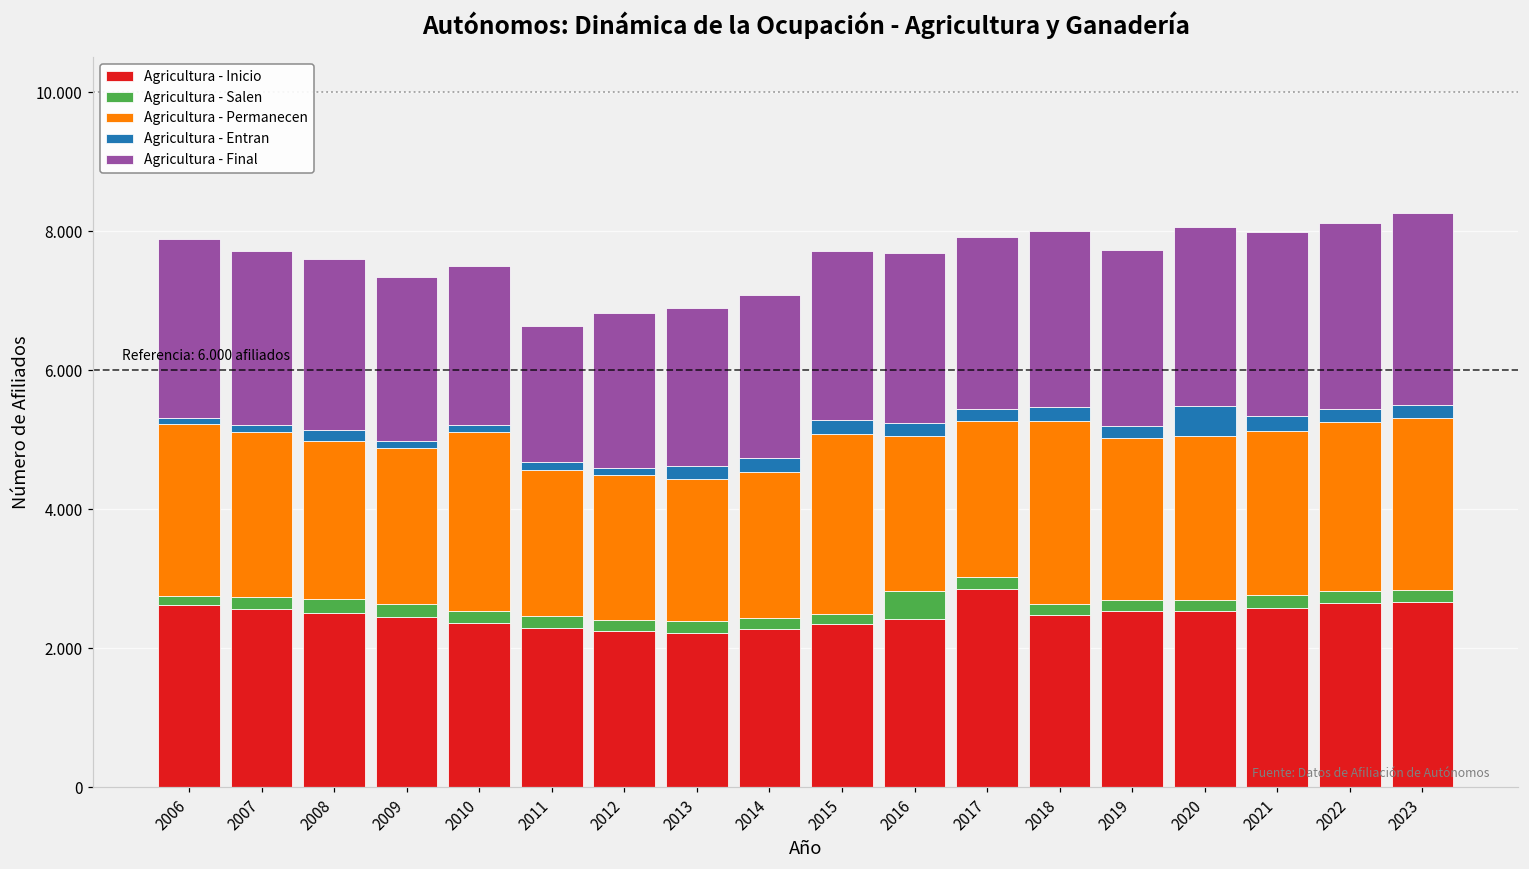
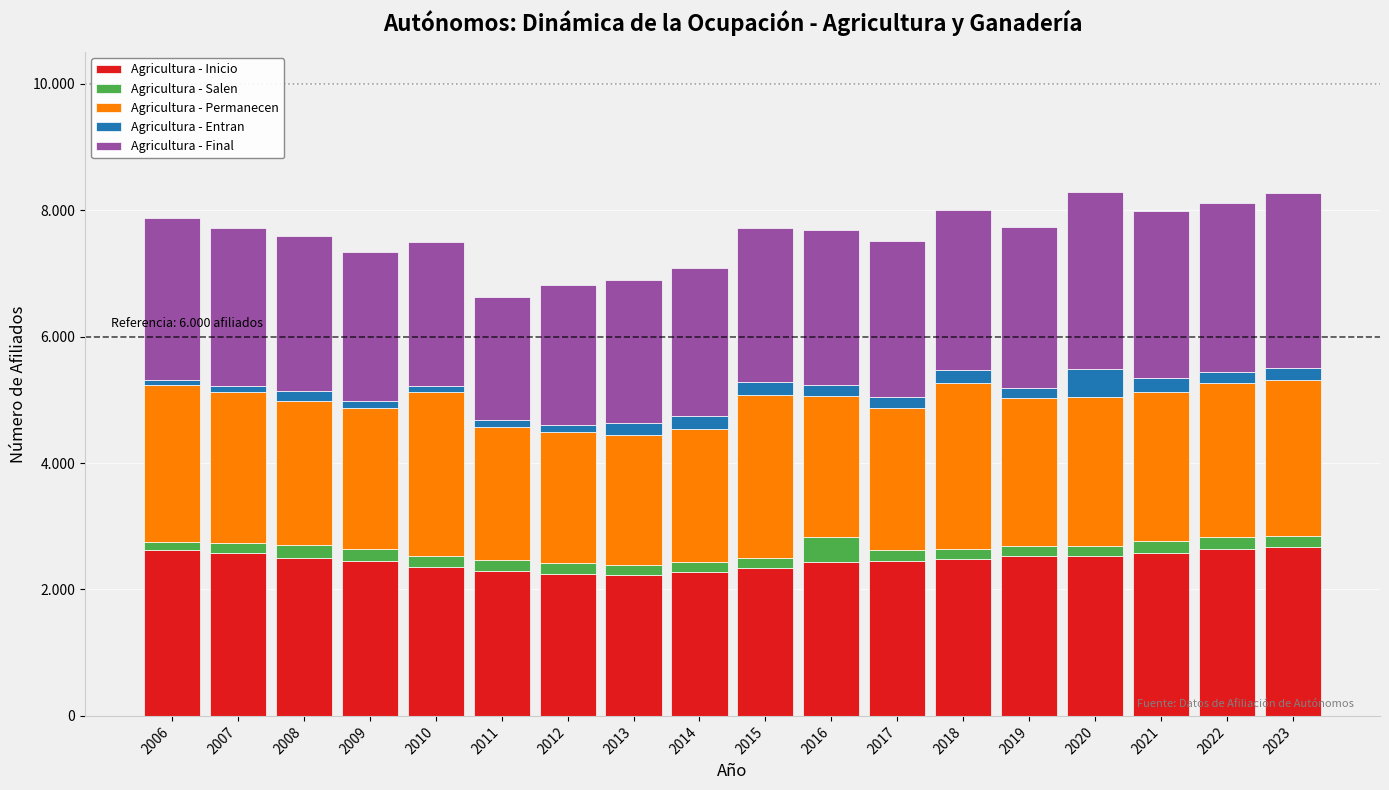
  {
    "Agricultura - Inicio": {
      "2006": 2.6,
      "2007": 2.6,
      "2008": 2.5,
      "2009": 2.5,
      "2010": 2.4,
      "2011": 2.3,
      "2012": 2.2,
      "2013": 2.2,
      "2014": 2.3,
      "2015": 2.3,
      "2016": 2.4,
-     "2017": 2.9,
+     "2017": 2.4,
      "2018": 2.5,
      "2019": 2.5,
      "2020": 2.5,
      "2021": 2.6,
      "2022": 2.6,
      "2023": 2.7
    },
    "Agricultura - Salen": {
      "2006": 0.1,
      "2007": 0.2,
      "2008": 0.2,
      "2009": 0.2,
      "2010": 0.2,
      "2011": 0.2,
      "2012": 0.2,
      "2013": 0.2,
      "2014": 0.2,
      "2015": 0.2,
      "2016": 0.4,
      "2017": 0.2,
      "2018": 0.2,
      "2019": 0.2,
      "2020": 0.2,
      "2021": 0.2,
      "2022": 0.2,
      "2023": 0.2
    },
    "Agricultura - Permanecen": {
      "2006": 2.5,
      "2007": 2.4,
      "2008": 2.3,
      "2009": 2.2,
      "2010": 2.6,
      "2011": 2.1,
      "2012": 2.1,
      "2013": 2.1,
      "2014": 2.1,
      "2015": 2.6,
      "2016": 2.2,
      "2017": 2.3,
      "2018": 2.6,
      "2019": 2.3,
      "2020": 2.4,
      "2021": 2.4,
      "2022": 2.4,
      "2023": 2.5
    },
    "Agricultura - Entran": {
      "2006": 0.1,
      "2007": 0.1,
      "2008": 0.2,
      "2009": 0.1,
      "2010": 0.1,
      "2011": 0.1,
      "2012": 0.1,
      "2013": 0.2,
      "2014": 0.2,
      "2015": 0.2,
      "2016": 0.2,
      "2017": 0.2,
      "2018": 0.2,
      "2019": 0.2,
      "2020": 0.4,
      "2021": 0.2,
      "2022": 0.2,
      "2023": 0.2
    },
    "Agricultura - Final": {
      "2007": 2.5,
      "2008": 2.5,
      "2009": 2.4,
      "2010": 2.3,
      "2011": 2.0,
      "2012": 2.2,
      "2013": 2.3,
      "2014": 2.3,
      "2015": 2.4,
      "2016": 2.4,
      "2017": 2.5,
      "2018": 2.5,
      "2019": 2.5,
-     "2020": 2.6,
+     "2020": 2.8,
      "2021": 2.6,
      "2022": 2.7,
      "2023": 2.8
    }
  }
